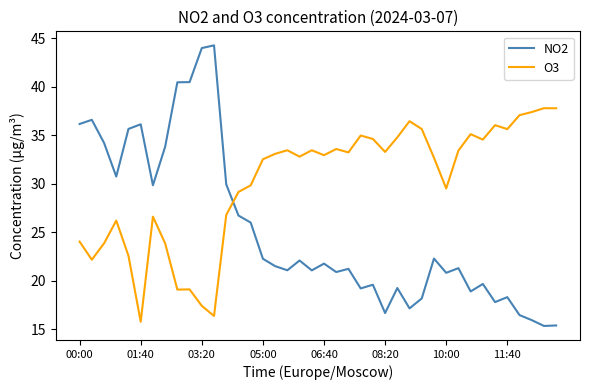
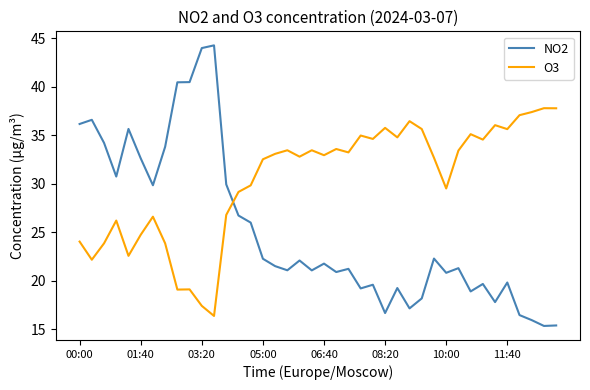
  {
    "NO2": {
      "00:00": 36,
-     "01:40": 36,
+     "01:40": 33,
      "03:20": 44,
      "05:00": 22,
      "06:40": 22,
      "08:20": 17,
      "10:00": 21,
-     "11:40": 18
+     "11:40": 20
    },
    "O3": {
      "00:00": 24,
-     "01:40": 16,
+     "01:40": 25,
      "03:20": 17,
      "05:00": 33,
      "06:40": 33,
-     "08:20": 33,
+     "08:20": 36,
      "10:00": 30,
      "11:40": 36
    }
  }
